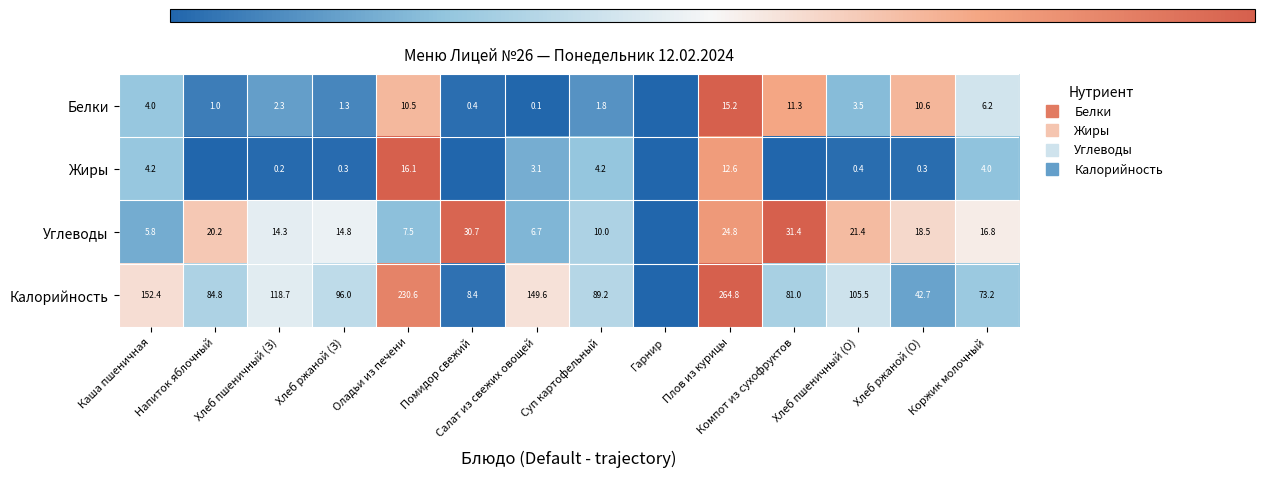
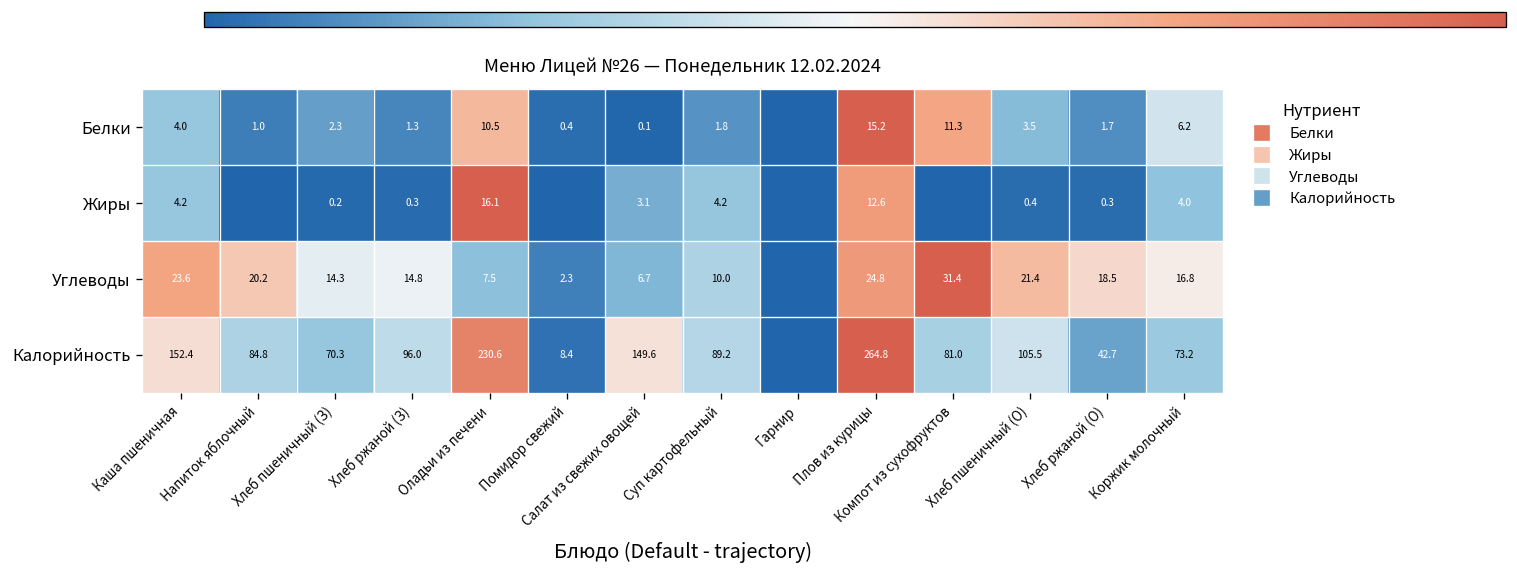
  {
    "Белки": {
      "Каша пшеничная": 4.0,
      "Напиток яблочный": 1.0,
      "Хлеб пшеничный (З)": 2.3,
      "Хлеб ржаной (З)": 1.3,
      "Оладьи из печени": 10.5,
      "Помидор свежий": 0.4,
      "Салат из свежих овощей": 0.1,
      "Суп картофельный": 1.8,
      "Плов из курицы": 15.2,
      "Компот из сухофруктов": 11.3,
      "Хлеб пшеничный (О)": 3.5,
-     "Хлеб ржаной (О)": 10.6,
+     "Хлеб ржаной (О)": 1.7,
      "Коржик молочный": 6.2
    },
    "Жиры": {
      "Каша пшеничная": 4.2,
      "Хлеб пшеничный (З)": 0.2,
      "Хлеб ржаной (З)": 0.3,
      "Оладьи из печени": 16.1,
      "Салат из свежих овощей": 3.1,
      "Суп картофельный": 4.2,
      "Плов из курицы": 12.6,
      "Хлеб пшеничный (О)": 0.4,
      "Хлеб ржаной (О)": 0.3,
      "Коржик молочный": 4.0
    },
    "Углеводы": {
-     "Каша пшеничная": 5.8,
+     "Каша пшеничная": 23.6,
      "Напиток яблочный": 20.2,
      "Хлеб пшеничный (З)": 14.3,
      "Хлеб ржаной (З)": 14.8,
      "Оладьи из печени": 7.5,
-     "Помидор свежий": 30.7,
+     "Помидор свежий": 2.3,
      "Салат из свежих овощей": 6.7,
      "Суп картофельный": 10.0,
      "Плов из курицы": 24.8,
      "Компот из сухофруктов": 31.4,
      "Хлеб пшеничный (О)": 21.4,
      "Хлеб ржаной (О)": 18.5,
      "Коржик молочный": 16.8
    },
    "Калорийность": {
      "Каша пшеничная": 152.4,
      "Напиток яблочный": 84.8,
-     "Хлеб пшеничный (З)": 118.7,
+     "Хлеб пшеничный (З)": 70.3,
      "Хлеб ржаной (З)": 96.0,
      "Оладьи из печени": 230.6,
      "Помидор свежий": 8.4,
      "Салат из свежих овощей": 149.6,
      "Суп картофельный": 89.2,
      "Плов из курицы": 264.8,
      "Компот из сухофруктов": 81.0,
      "Хлеб пшеничный (О)": 105.5,
      "Хлеб ржаной (О)": 42.7,
      "Коржик молочный": 73.2
    }
  }
